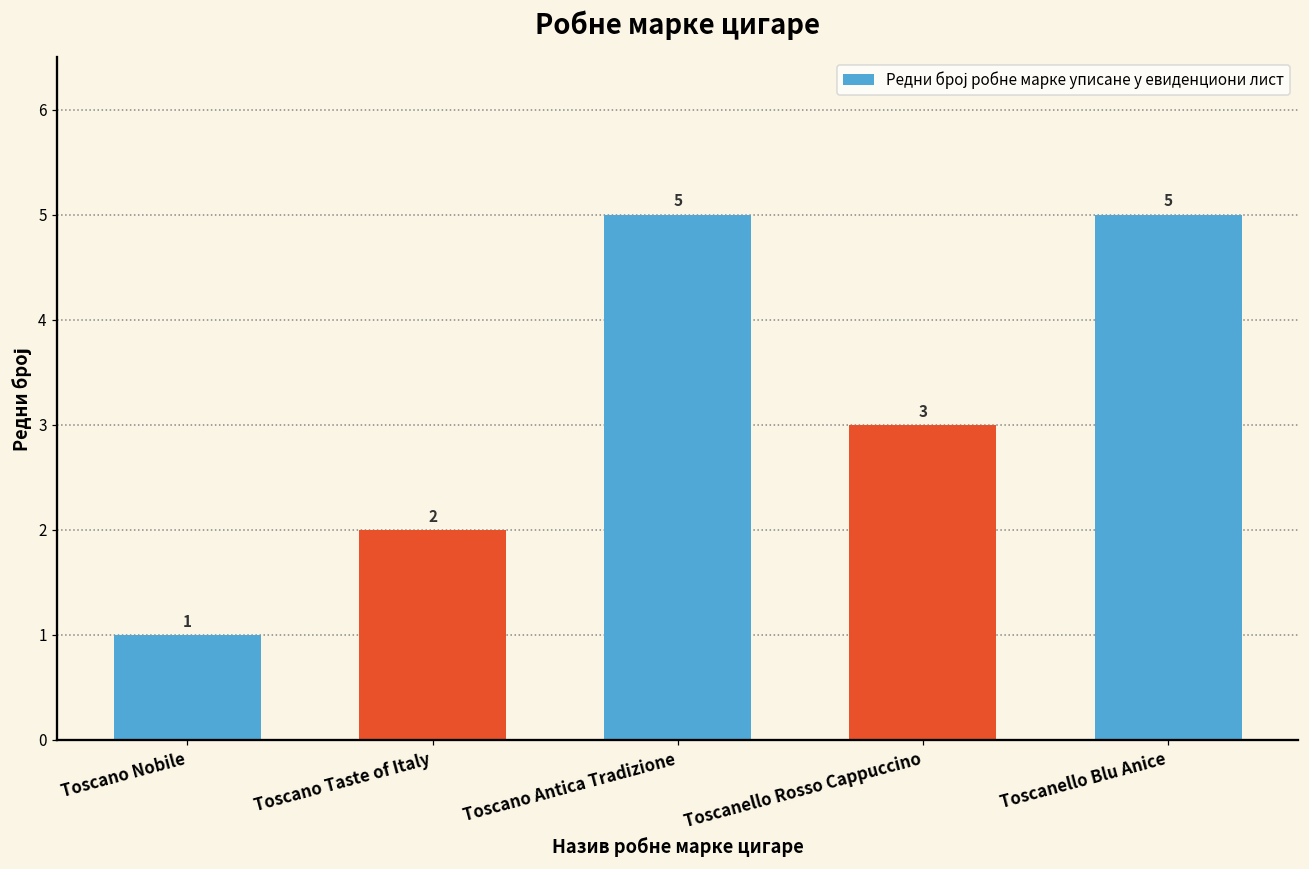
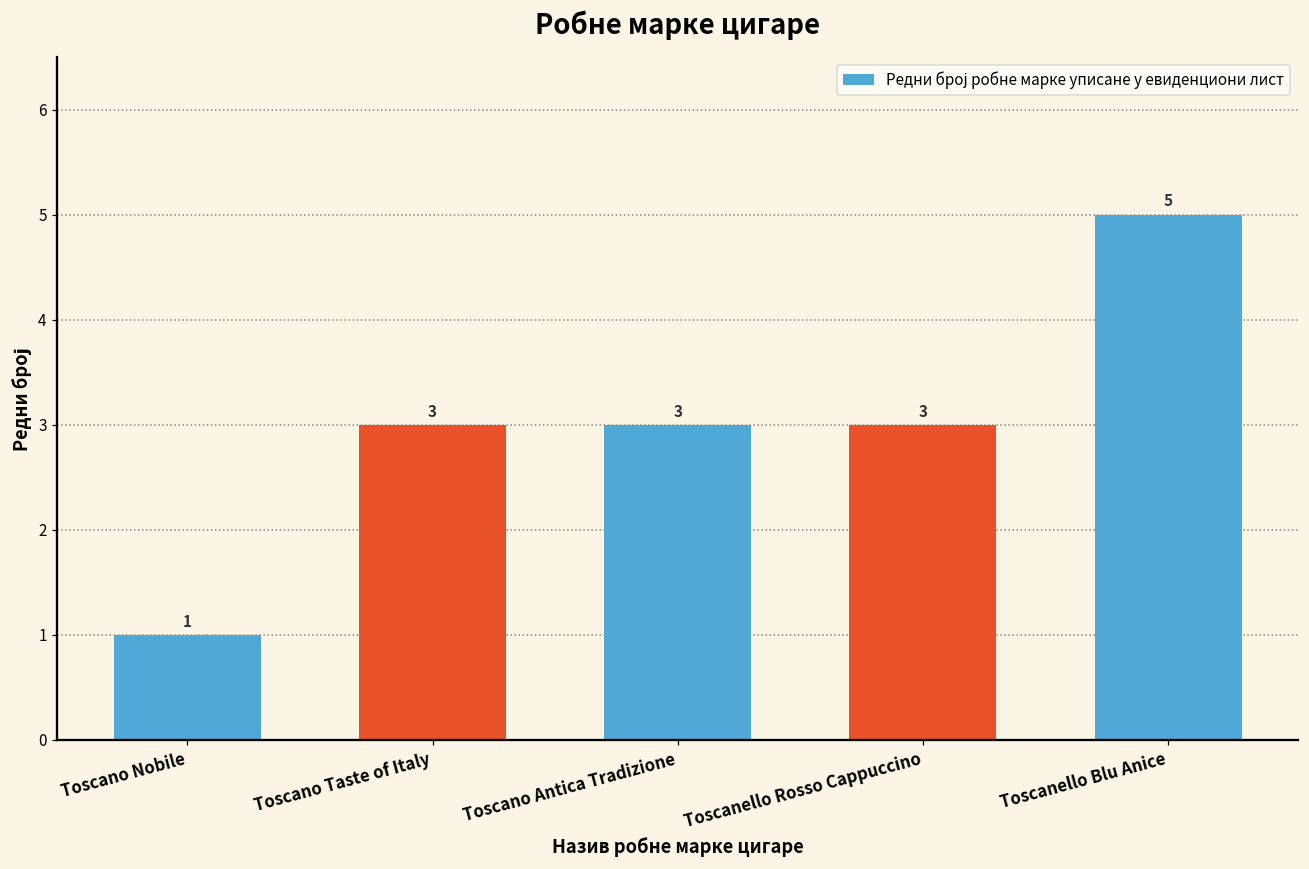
  {
    "Toscano Nobile": 1,
-   "Toscano Taste of Italy": 2,
-   "Toscano Antica Tradizione": 5,
+   "Toscano Taste of Italy": 3,
+   "Toscano Antica Tradizione": 3,
    "Toscanello Rosso Cappuccino": 3,
    "Toscanello Blu Anice": 5
  }
